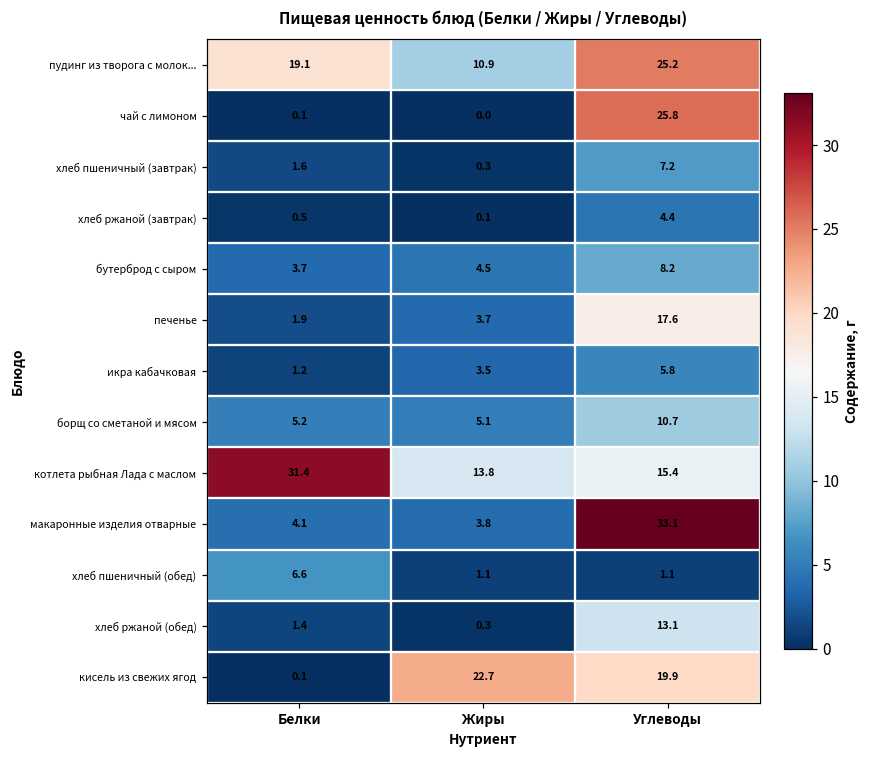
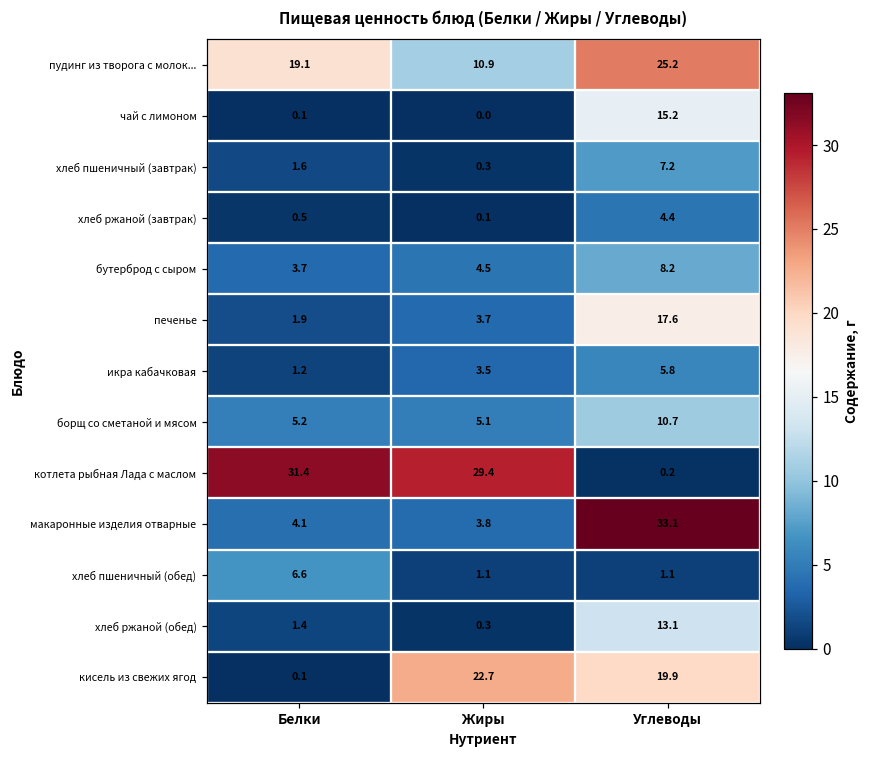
  {
    "пудинг из творога с молок...": {
      "Белки": 19.1,
      "Жиры": 10.9,
      "Углеводы": 25.2
    },
    "чай с лимоном": {
      "Белки": 0.1,
      "Жиры": 0.0,
-     "Углеводы": 25.8
+     "Углеводы": 15.2
    },
    "хлеб пшеничный (завтрак)": {
      "Белки": 1.6,
      "Жиры": 0.3,
      "Углеводы": 7.2
    },
    "хлеб ржаной (завтрак)": {
      "Белки": 0.5,
      "Жиры": 0.1,
      "Углеводы": 4.4
    },
    "бутерброд с сыром": {
      "Белки": 3.7,
      "Жиры": 4.5,
      "Углеводы": 8.2
    },
    "печенье": {
      "Белки": 1.9,
      "Жиры": 3.7,
      "Углеводы": 17.6
    },
    "икра кабачковая": {
      "Белки": 1.2,
      "Жиры": 3.5,
      "Углеводы": 5.8
    },
    "борщ со сметаной и мясом": {
      "Белки": 5.2,
      "Жиры": 5.1,
      "Углеводы": 10.7
    },
    "котлета рыбная Лада с маслом": {
      "Белки": 31.4,
-     "Жиры": 13.8,
-     "Углеводы": 15.4
+     "Жиры": 29.4,
+     "Углеводы": 0.2
    },
    "макаронные изделия отварные": {
      "Белки": 4.1,
      "Жиры": 3.8,
      "Углеводы": 33.1
    },
    "хлеб пшеничный (обед)": {
      "Белки": 6.6,
      "Жиры": 1.1,
      "Углеводы": 1.1
    },
    "хлеб ржаной (обед)": {
      "Белки": 1.4,
      "Жиры": 0.3,
      "Углеводы": 13.1
    },
    "кисель из свежих ягод": {
      "Белки": 0.1,
      "Жиры": 22.7,
      "Углеводы": 19.9
    }
  }
